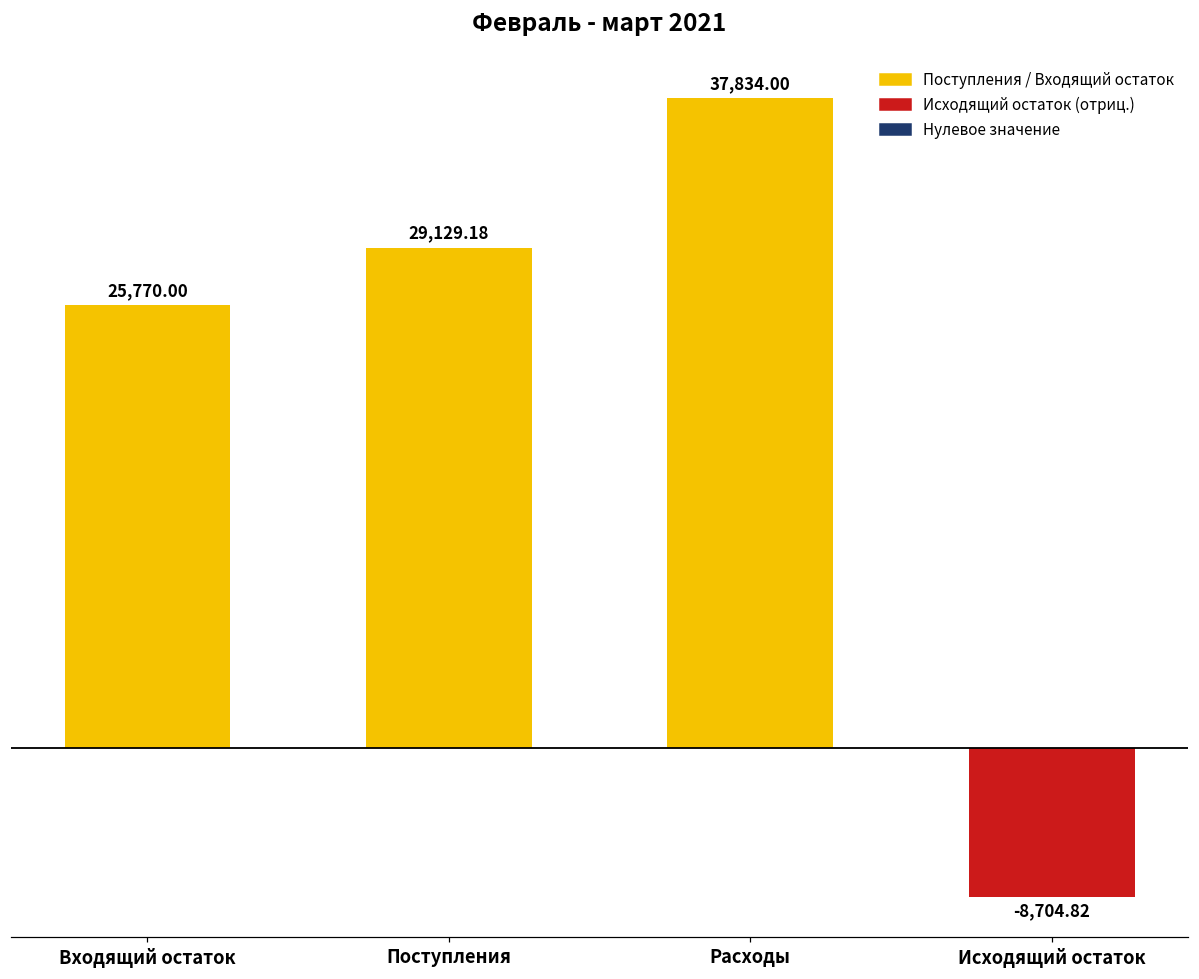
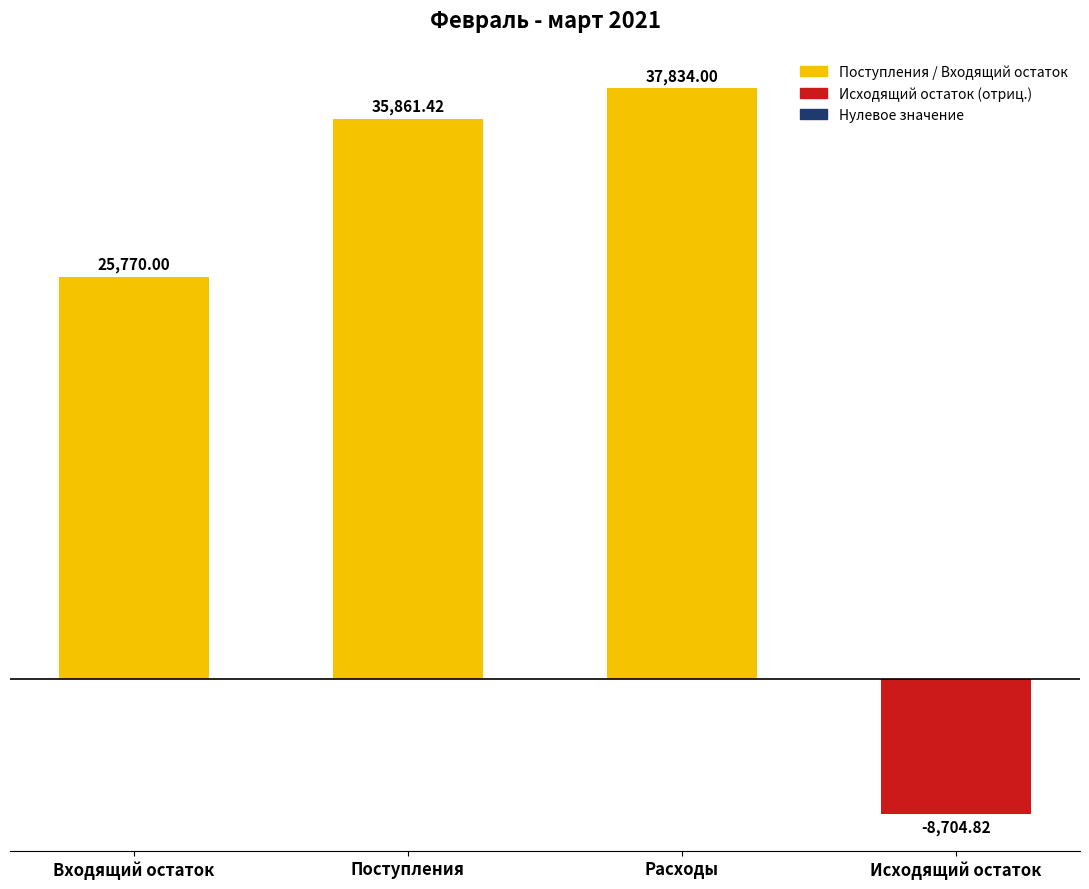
  {
    "Входящий остаток": "25,770.00",
-   "Поступления": "29,129.18",
+   "Поступления": "35,861.42",
    "Расходы": "37,834.00",
    "Исходящий остаток": "-8,704.82"
  }
